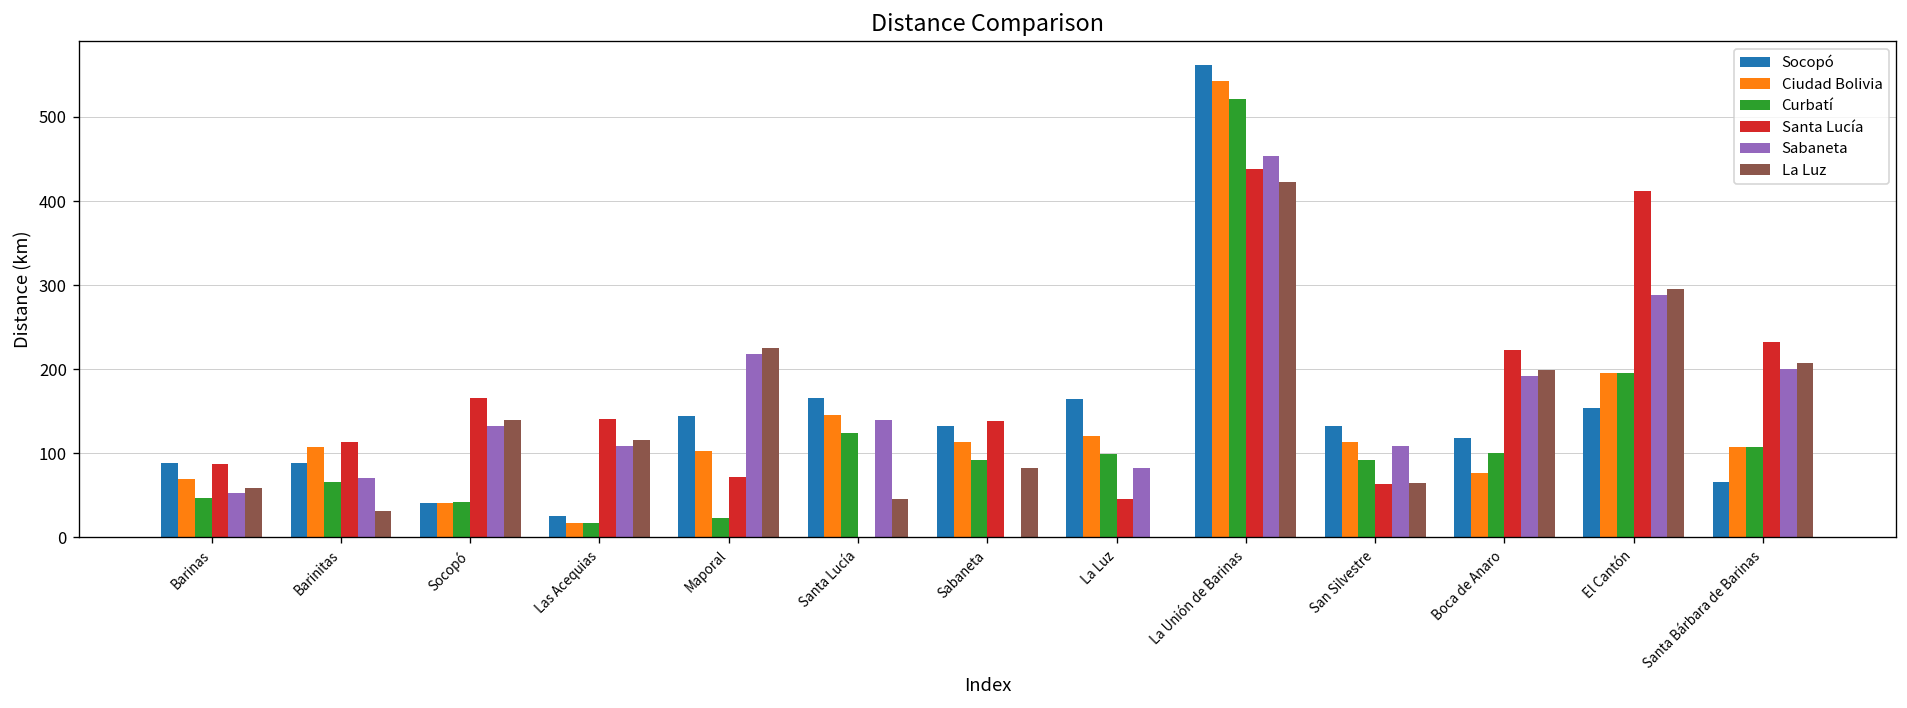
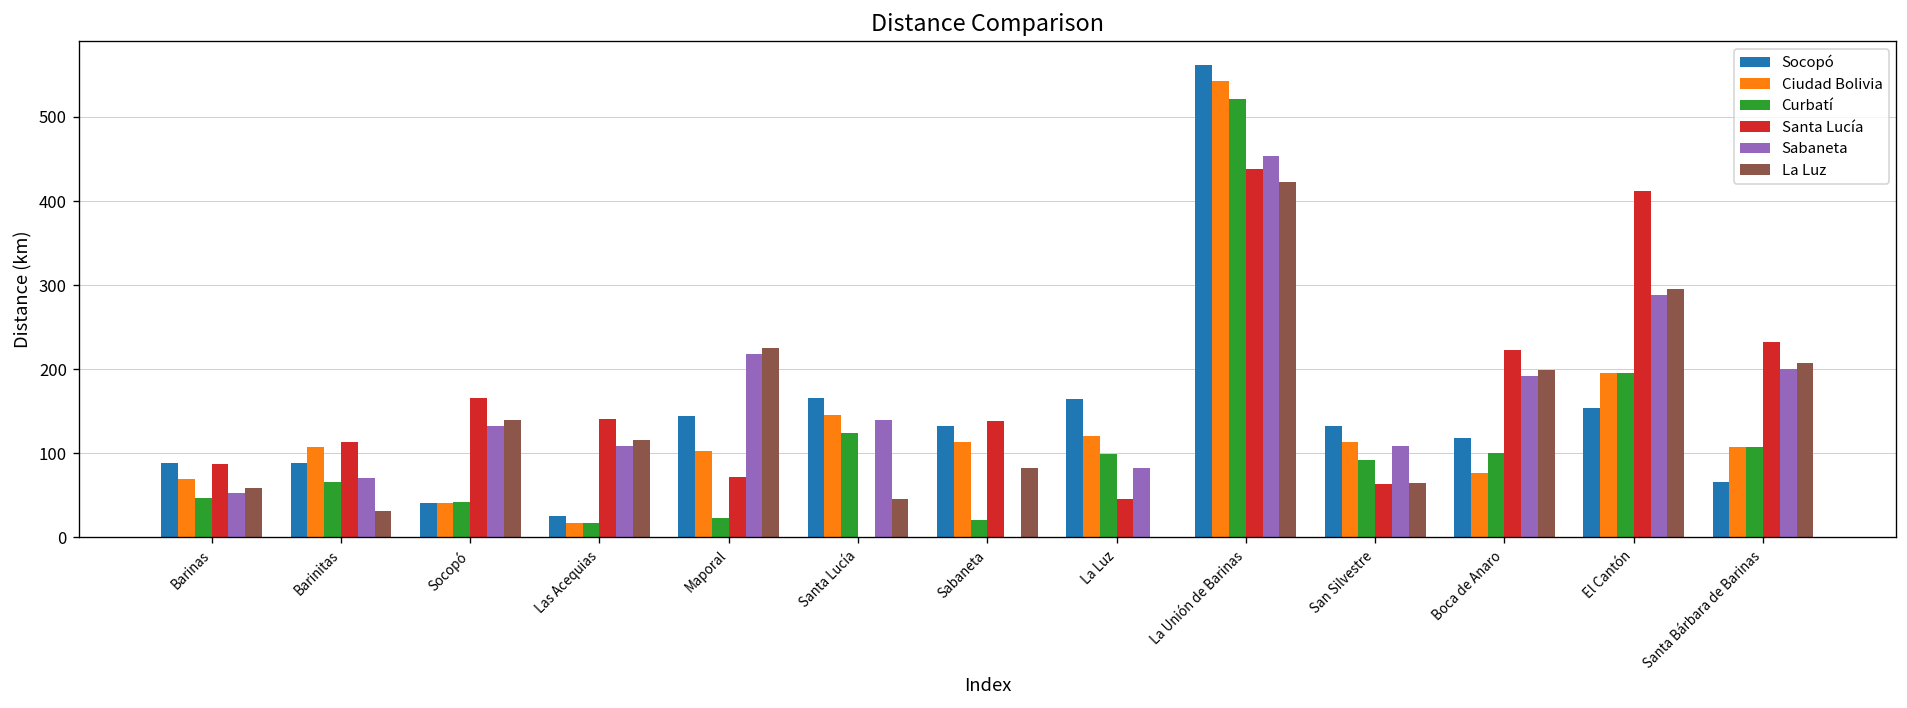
  {
    "Socopó": {
      "Barinas": 90,
      "Barinitas": 90,
      "Socopó": 40,
      "Las Acequias": 30,
      "Maporal": 140,
      "Santa Lucía": 170,
      "Sabaneta": 130,
      "La Luz": 170,
      "La Unión de Barinas": 560,
      "San Silvestre": 130,
      "Boca de Anaro": 120,
      "El Cantón": 150,
      "Santa Bárbara de Barinas": 70
    },
    "Ciudad Bolivia": {
      "Barinas": 70,
      "Barinitas": 110,
      "Socopó": 40,
      "Las Acequias": 20,
      "Maporal": 100,
      "Santa Lucía": 150,
      "Sabaneta": 110,
      "La Luz": 120,
      "La Unión de Barinas": 540,
      "San Silvestre": 110,
      "Boca de Anaro": 80,
      "El Cantón": 200,
      "Santa Bárbara de Barinas": 110
    },
    "Curbatí": {
      "Barinas": 50,
      "Barinitas": 70,
      "Socopó": 40,
      "Las Acequias": 20,
      "Maporal": 20,
      "Santa Lucía": 120,
-     "Sabaneta": 90,
+     "Sabaneta": 20,
      "La Luz": 100,
      "La Unión de Barinas": 520,
      "San Silvestre": 90,
      "Boca de Anaro": 100,
      "El Cantón": 200,
      "Santa Bárbara de Barinas": 110
    },
    "Santa Lucía": {
      "Barinas": 90,
      "Barinitas": 110,
      "Socopó": 170,
      "Las Acequias": 140,
      "Maporal": 70,
      "Santa Lucía": 0,
      "Sabaneta": 140,
      "La Luz": 50,
      "La Unión de Barinas": 440,
      "San Silvestre": 60,
      "Boca de Anaro": 220,
      "El Cantón": 410,
      "Santa Bárbara de Barinas": 230
    },
    "Sabaneta": {
      "Barinas": 50,
      "Barinitas": 70,
      "Socopó": 130,
      "Las Acequias": 110,
      "Maporal": 220,
      "Santa Lucía": 140,
      "Sabaneta": 0,
      "La Luz": 80,
      "La Unión de Barinas": 450,
      "San Silvestre": 110,
      "Boca de Anaro": 190,
      "El Cantón": 290,
      "Santa Bárbara de Barinas": 200
    },
    "La Luz": {
      "Barinas": 60,
      "Barinitas": 30,
      "Socopó": 140,
      "Las Acequias": 120,
      "Maporal": 230,
      "Santa Lucía": 50,
      "Sabaneta": 80,
      "La Luz": 0,
      "La Unión de Barinas": 420,
      "San Silvestre": 70,
      "Boca de Anaro": 200,
      "El Cantón": 300,
      "Santa Bárbara de Barinas": 210
    }
  }
